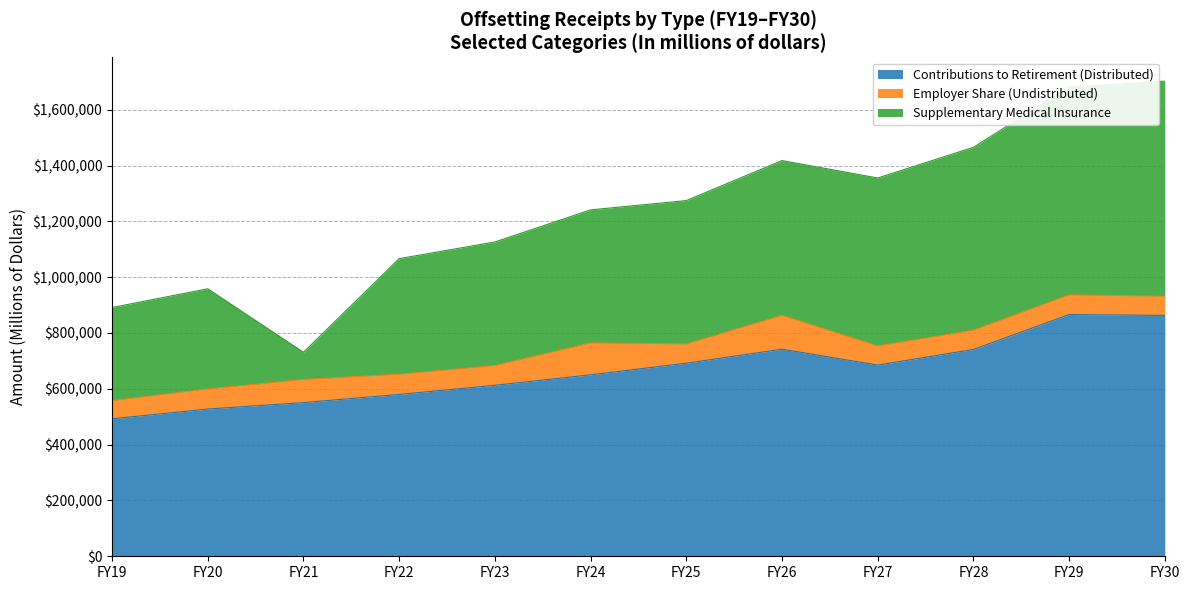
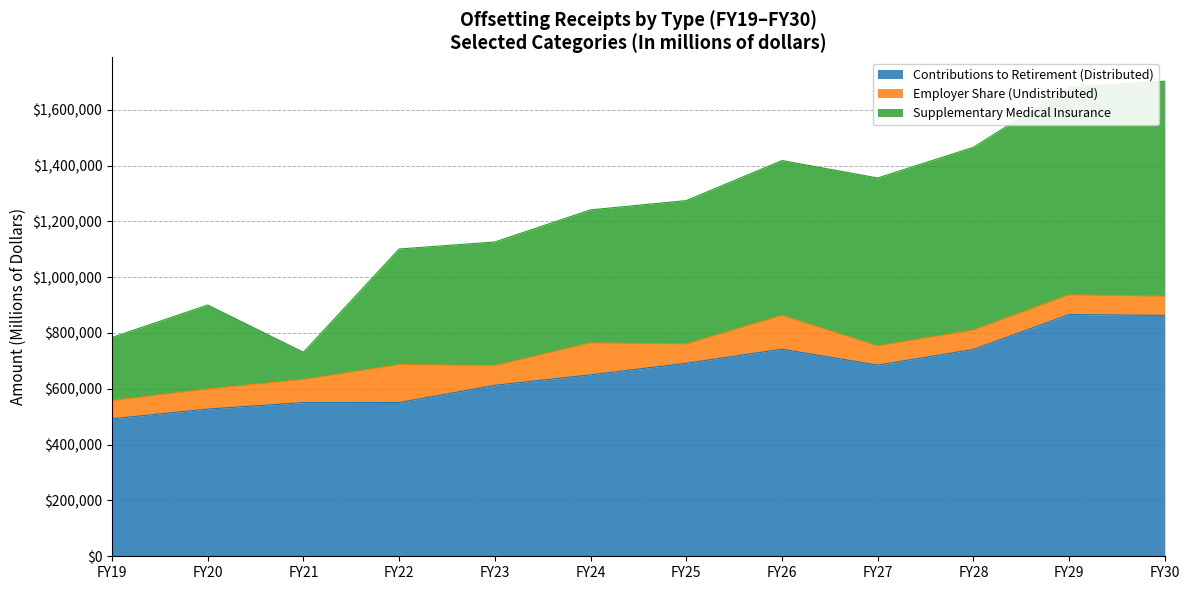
  {
    "Contributions to Retirement (Distributed)": {
      "FY19": "$490,000",
      "FY20": "$530,000",
      "FY21": "$550,000",
-     "FY22": "$580,000",
+     "FY22": "$550,000",
      "FY23": "$610,000",
      "FY24": "$650,000",
      "FY25": "$690,000",
      "FY26": "$740,000",
      "FY27": "$680,000",
      "FY28": "$740,000",
      "FY29": "$870,000",
      "FY30": "$860,000"
    },
    "Employer Share (Undistributed)": {
      "FY19": "$60,000",
      "FY20": "$70,000",
      "FY21": "$80,000",
-     "FY22": "$70,000",
+     "FY22": "$140,000",
      "FY23": "$70,000",
      "FY24": "$110,000",
      "FY25": "$70,000",
      "FY26": "$120,000",
      "FY27": "$70,000",
      "FY28": "$70,000",
      "FY29": "$70,000",
      "FY30": "$70,000"
    },
    "Supplementary Medical Insurance": {
-     "FY19": "$330,000",
-     "FY20": "$360,000",
+     "FY19": "$230,000",
+     "FY20": "$300,000",
      "FY21": "$100,000",
      "FY22": "$410,000",
      "FY23": "$440,000",
      "FY24": "$480,000",
      "FY25": "$510,000",
      "FY26": "$550,000",
      "FY27": "$600,000",
      "FY28": "$660,000",
      "FY30": "$770,000"
    }
  }
